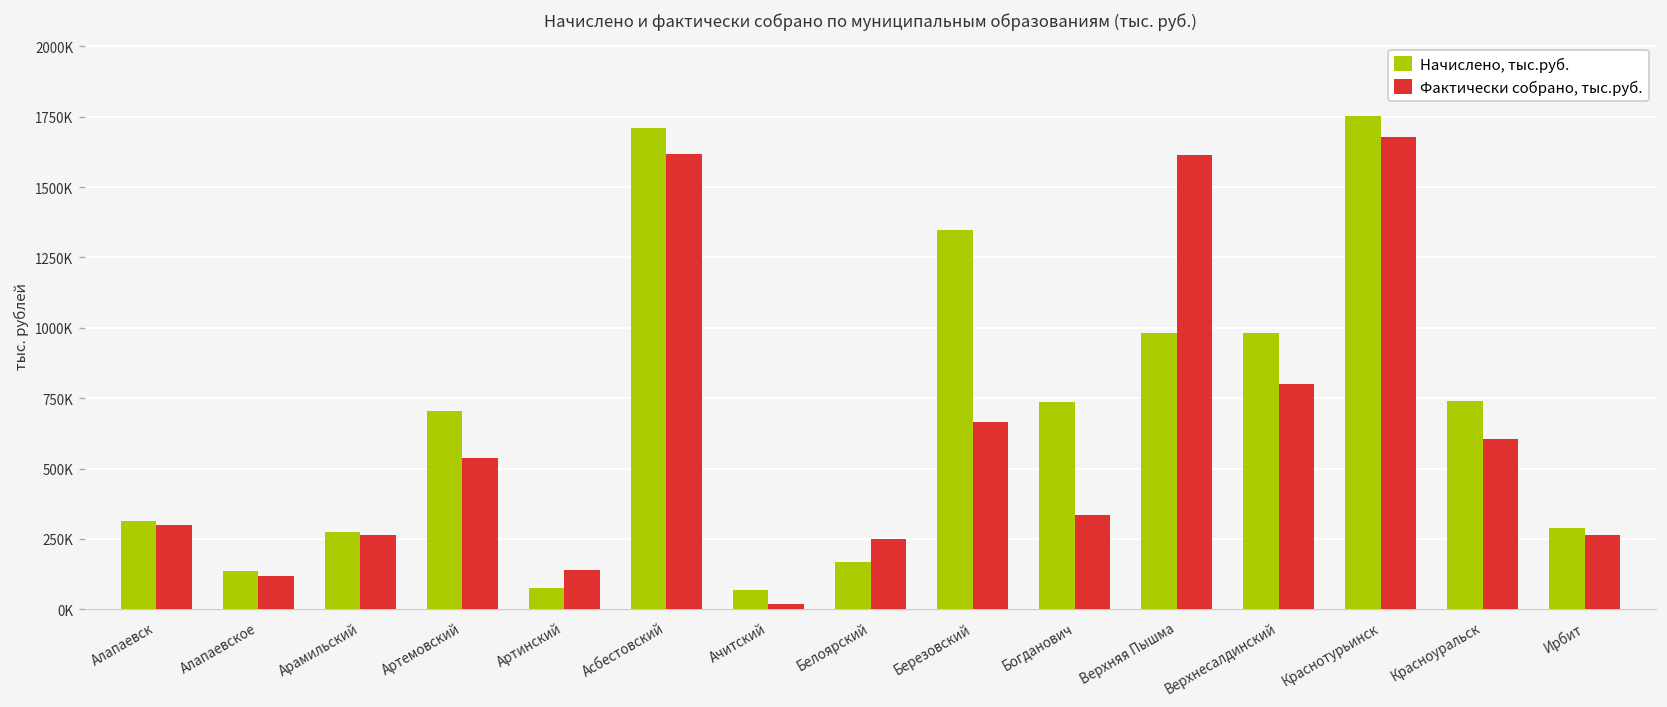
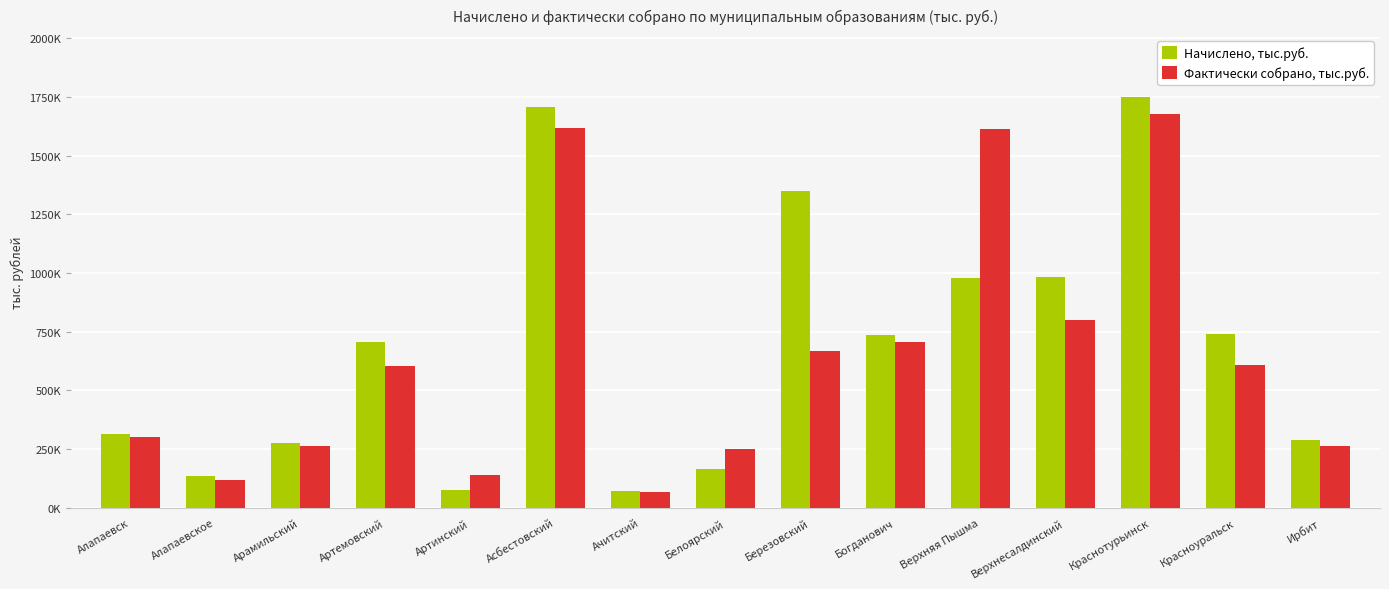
  {
    "Начислено, тыс.руб.": {
      "Алапаевск": 320000,
      "Алапаевское": 140000,
      "Арамильский": 270000,
      "Артемовский": 710000,
      "Артинский": 70000,
      "Асбестовский": 1710000,
      "Ачитский": 70000,
      "Белоярский": 170000,
      "Березовский": 1350000,
      "Богданович": 740000,
      "Верхняя Пышма": 980000,
      "Верхнесалдинский": 980000,
      "Краснотурьинск": 1750000,
      "Красноуральск": 740000,
      "Ирбит": 290000
    },
    "Фактически собрано, тыс.руб.": {
      "Алапаевск": 300000,
      "Алапаевское": 120000,
      "Арамильский": 260000,
-     "Артемовский": 540000,
+     "Артемовский": 600000,
      "Артинский": 140000,
      "Асбестовский": 1620000,
-     "Ачитский": 20000,
+     "Ачитский": 70000,
      "Белоярский": 250000,
      "Березовский": 670000,
-     "Богданович": 340000,
+     "Богданович": 710000,
      "Верхняя Пышма": 1610000,
      "Верхнесалдинский": 800000,
      "Краснотурьинск": 1680000,
      "Красноуральск": 610000,
      "Ирбит": 260000
    }
  }
